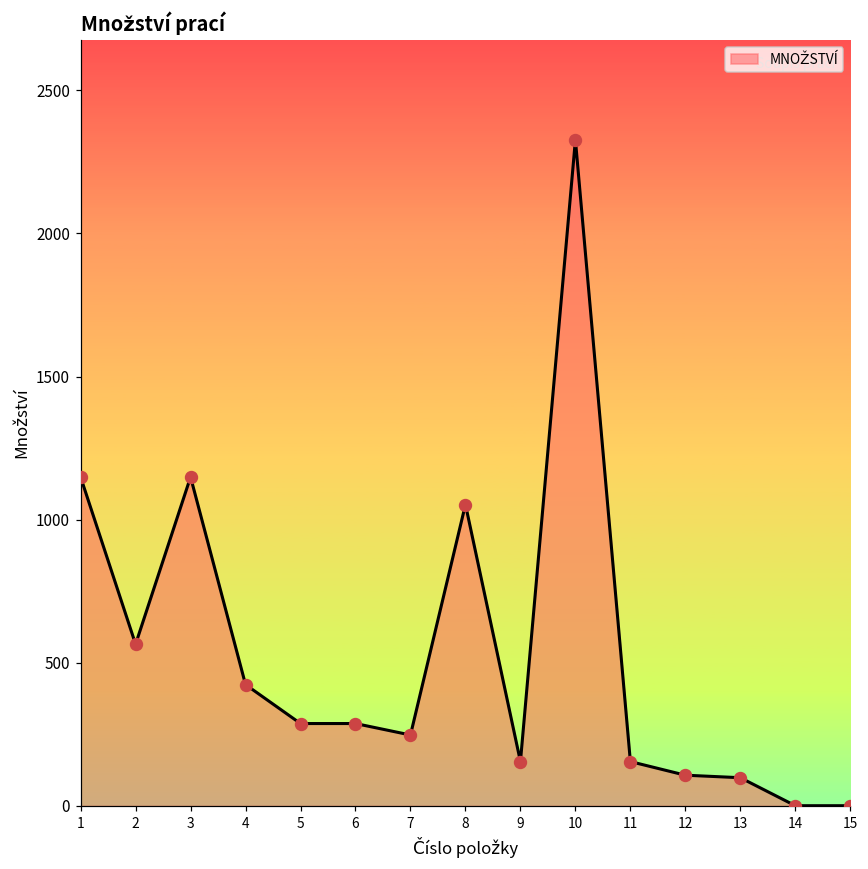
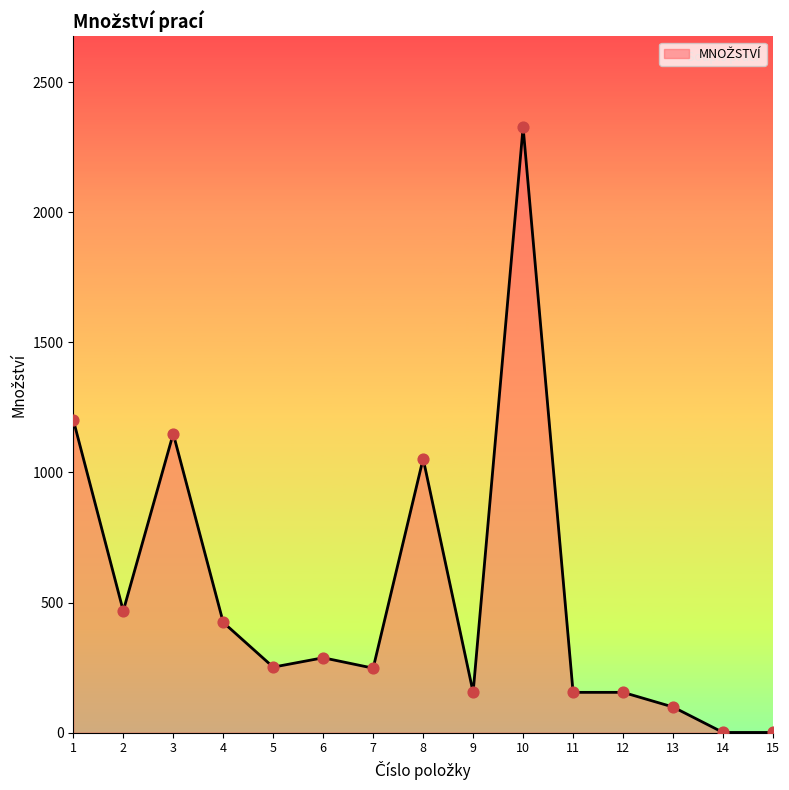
  {
-   "1": 1150,
-   "2": 570,
+   "1": 1200,
+   "2": 470,
    "3": 1150,
    "4": 420,
-   "5": 290,
+   "5": 250,
    "6": 290,
    "7": 250,
    "8": 1050,
    "9": 160,
    "10": 2330,
    "11": 160,
-   "12": 110,
+   "12": 160,
    "13": 100,
    "14": 0,
    "15": 0
  }
